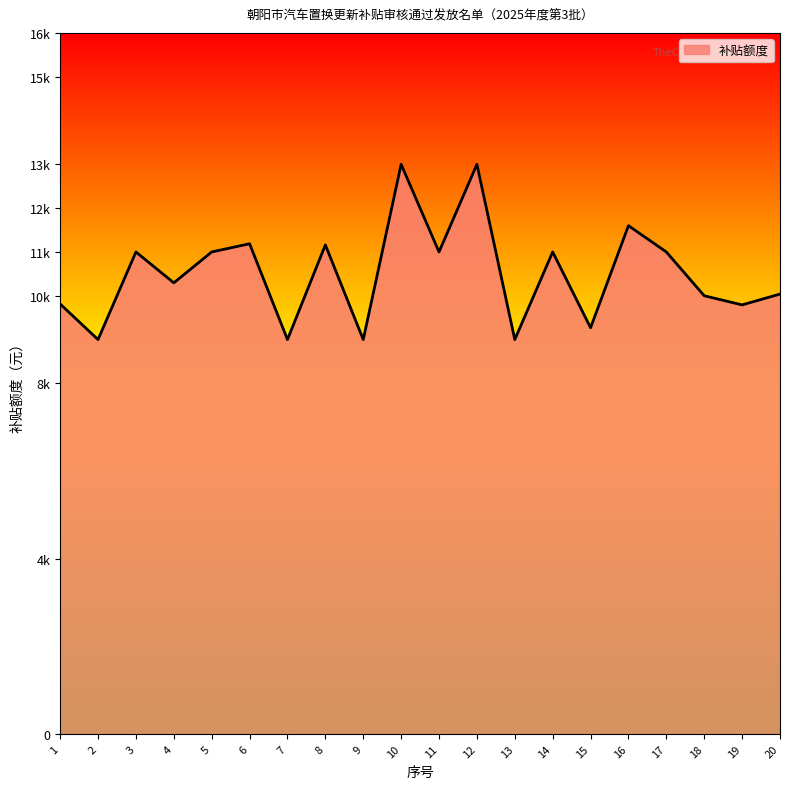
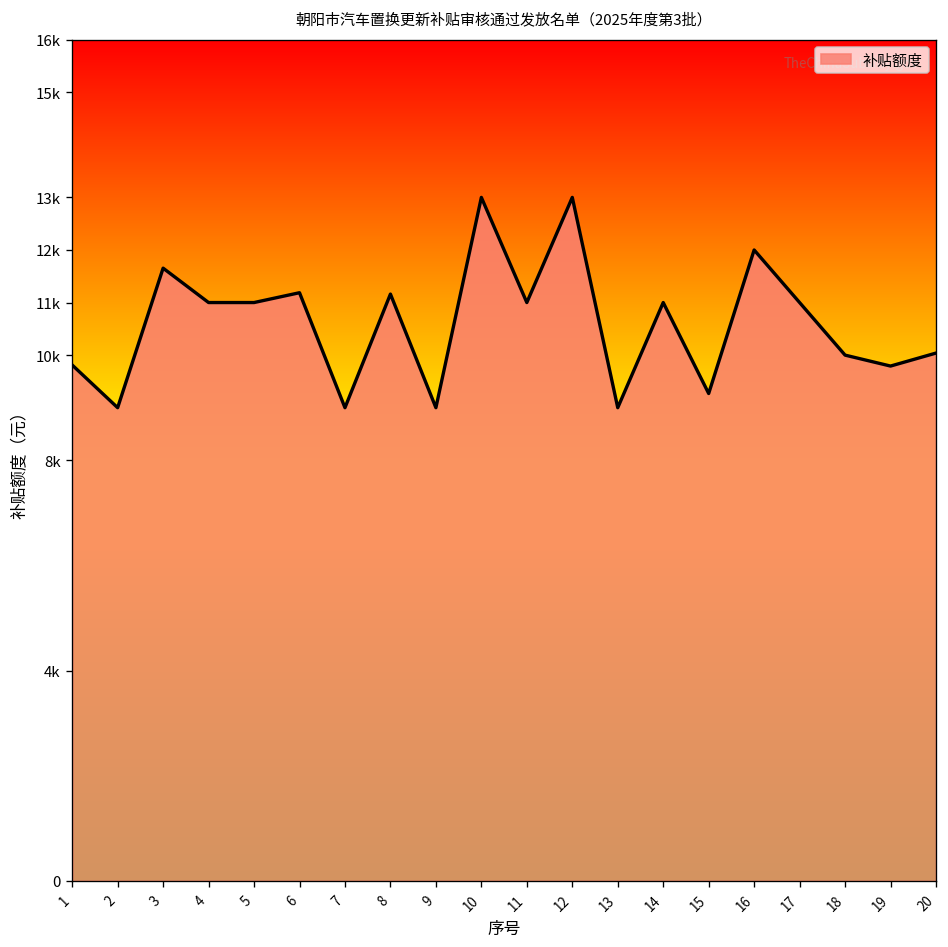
  {
    "1": 9800,
    "2": 9000,
-   "3": 11000,
-   "4": 10300,
+   "3": 11700,
+   "4": 11000,
    "5": 11000,
    "6": 11200,
    "7": 9000,
    "8": 11200,
    "9": 9000,
    "10": 13000,
    "11": 11000,
    "12": 13000,
    "13": 9000,
    "14": 11000,
    "15": 9300,
-   "16": 11600,
+   "16": 12000,
    "17": 11000,
    "18": 10000,
    "19": 9800,
    "20": 10000
  }
